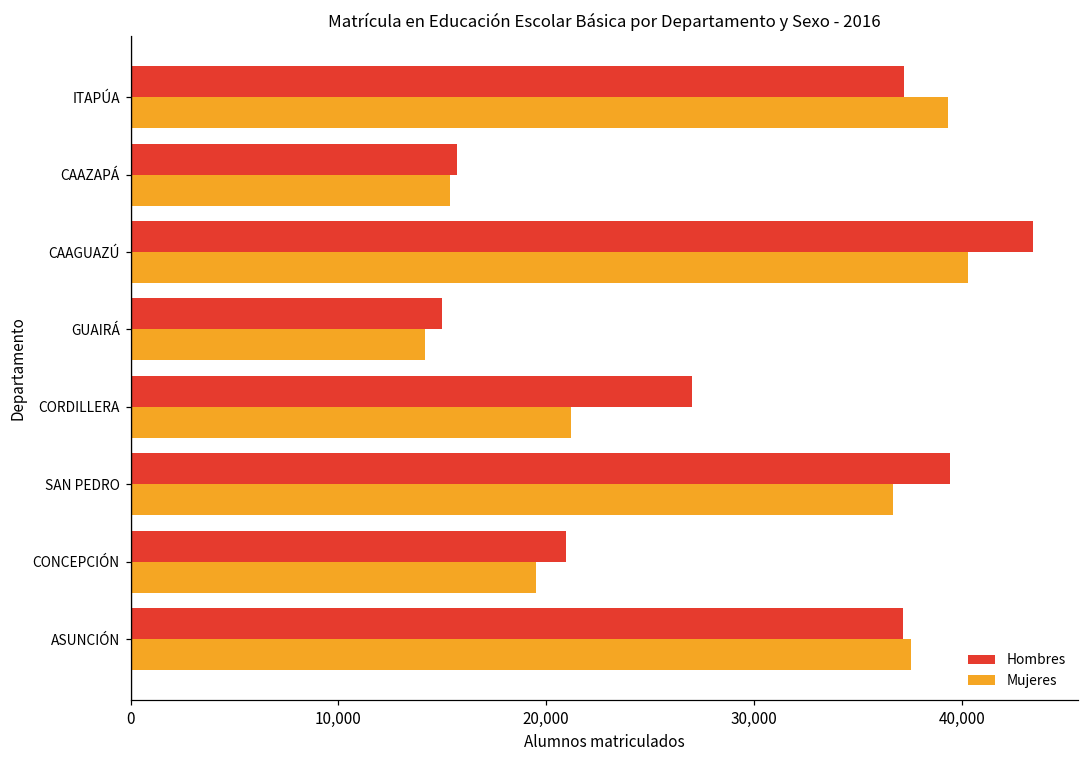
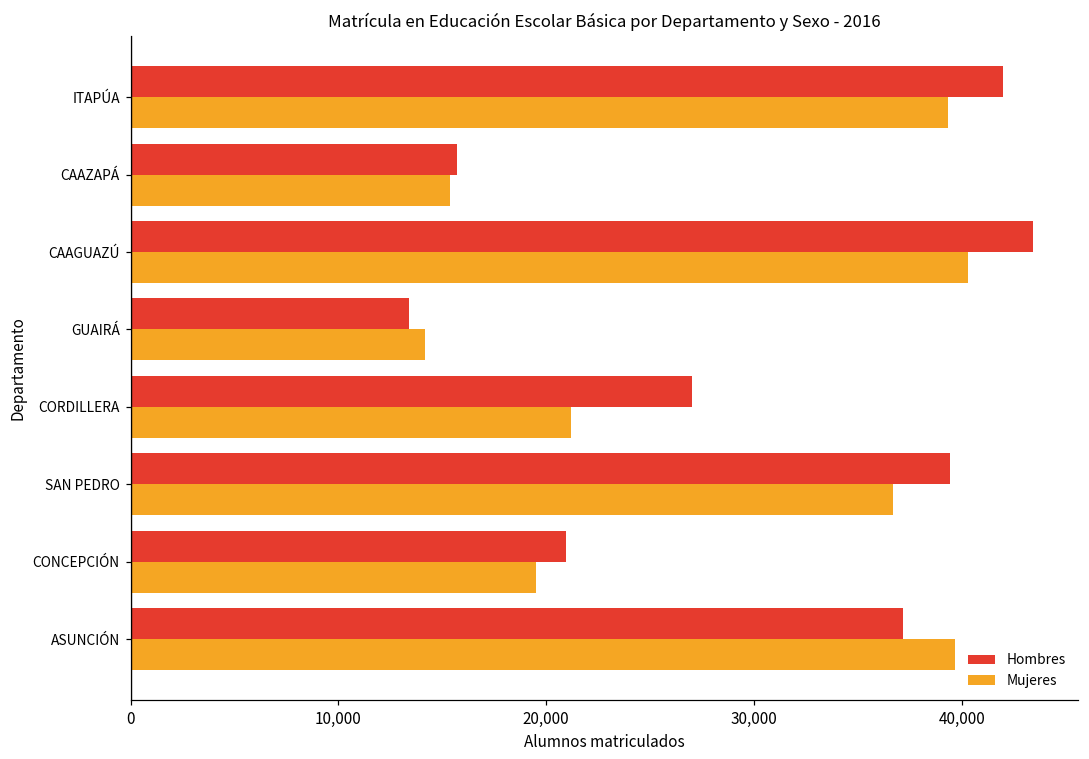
  {
    "Hombres": {
-     "ITAPÚA": "37,200",
+     "ITAPÚA": "42,000",
      "CAAZAPÁ": "15,700",
      "CAAGUAZÚ": "43,400",
-     "GUAIRÁ": "15,000",
+     "GUAIRÁ": "13,400",
      "CORDILLERA": "27,000",
      "SAN PEDRO": "39,400",
      "CONCEPCIÓN": "21,000",
      "ASUNCIÓN": "37,200"
    },
    "Mujeres": {
      "ITAPÚA": "39,300",
      "CAAZAPÁ": "15,400",
      "CAAGUAZÚ": "40,300",
      "GUAIRÁ": "14,100",
      "CORDILLERA": "21,200",
      "SAN PEDRO": "36,700",
      "CONCEPCIÓN": "19,500",
-     "ASUNCIÓN": "37,600"
+     "ASUNCIÓN": "39,700"
    }
  }
